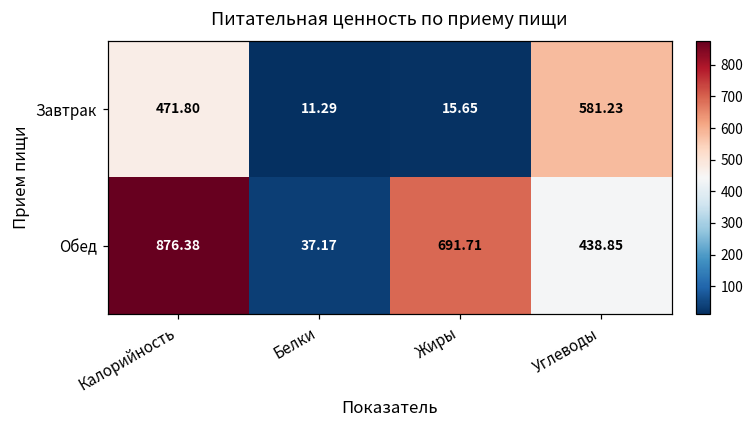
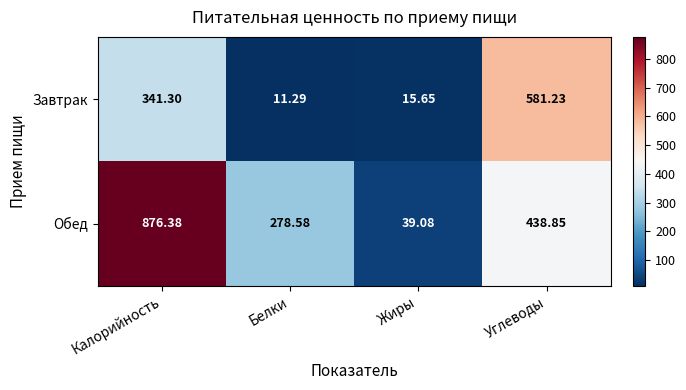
  {
    "Завтрак": {
-     "Калорийность": 471.80,
+     "Калорийность": 341.30,
      "Белки": 11.29,
      "Жиры": 15.65,
      "Углеводы": 581.23
    },
    "Обед": {
      "Калорийность": 876.38,
-     "Белки": 37.17,
-     "Жиры": 691.71,
+     "Белки": 278.58,
+     "Жиры": 39.08,
      "Углеводы": 438.85
    }
  }
